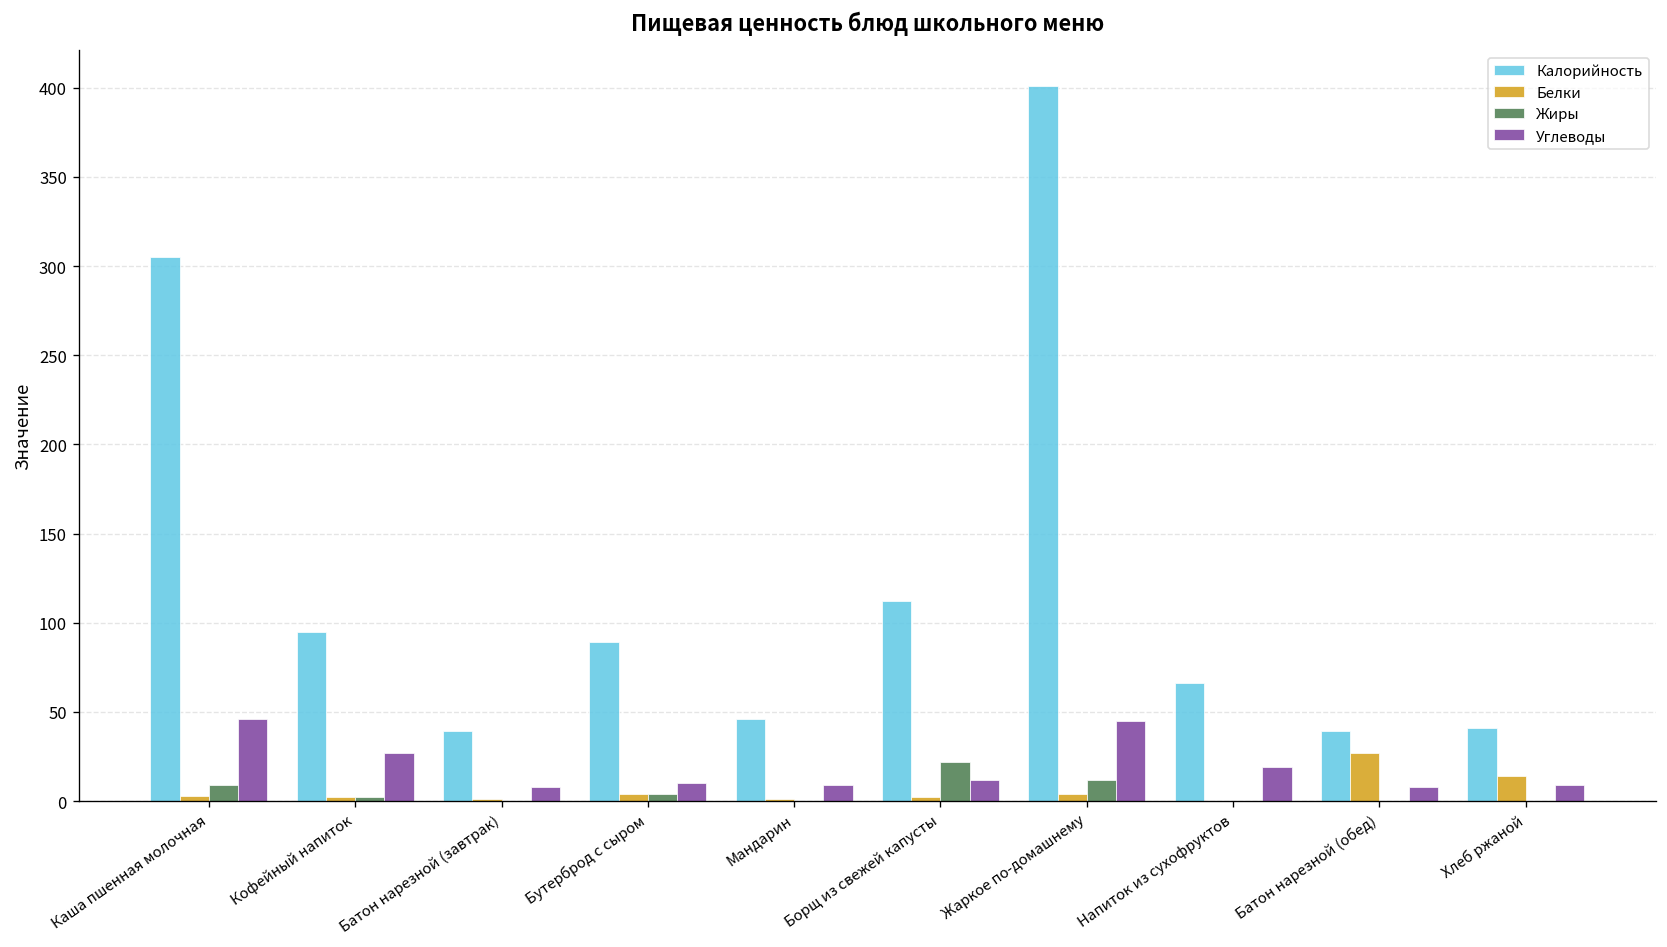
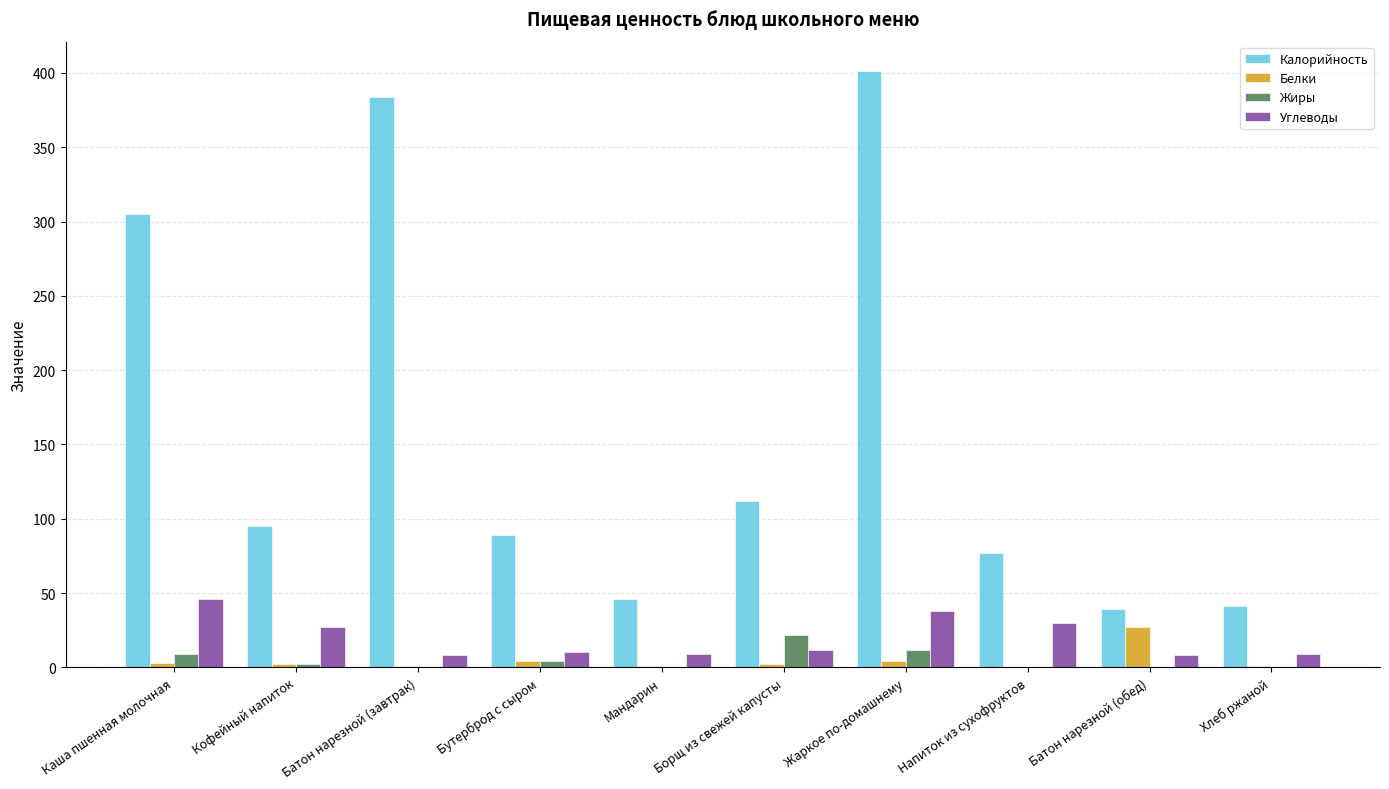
  {
    "Калорийность": {
      "Каша пшенная молочная": 305,
      "Кофейный напиток": 95,
-     "Батон нарезной (завтрак)": 39,
+     "Батон нарезной (завтрак)": 384,
      "Бутерброд с сыром": 89,
      "Мандарин": 46,
      "Борщ из свежей капусты": 112,
      "Жаркое по-домашнему": 401,
-     "Напиток из сухофруктов": 66,
+     "Напиток из сухофруктов": 77,
      "Батон нарезной (обед)": 39,
      "Хлеб ржаной": 41
    },
    "Белки": {
      "Каша пшенная молочная": 3,
      "Кофейный напиток": 2,
      "Бутерброд с сыром": 4,
      "Борщ из свежей капусты": 2,
      "Жаркое по-домашнему": 4,
      "Напиток из сухофруктов": 0,
      "Батон нарезной (обед)": 27,
-     "Хлеб ржаной": 14
+     "Хлеб ржаной": 1
    },
    "Жиры": {
      "Каша пшенная молочная": 9,
      "Кофейный напиток": 2,
      "Батон нарезной (завтрак)": 0,
      "Бутерброд с сыром": 4,
      "Мандарин": 0,
      "Борщ из свежей капусты": 22,
      "Жаркое по-домашнему": 12,
      "Напиток из сухофруктов": 0,
      "Батон нарезной (обед)": 0,
      "Хлеб ржаной": 0
    },
    "Углеводы": {
      "Каша пшенная молочная": 46,
      "Кофейный напиток": 27,
      "Батон нарезной (завтрак)": 8,
      "Бутерброд с сыром": 10,
      "Мандарин": 9,
      "Борщ из свежей капусты": 12,
-     "Жаркое по-домашнему": 45,
-     "Напиток из сухофруктов": 19,
+     "Жаркое по-домашнему": 38,
+     "Напиток из сухофруктов": 30,
      "Батон нарезной (обед)": 8,
      "Хлеб ржаной": 9
    }
  }
